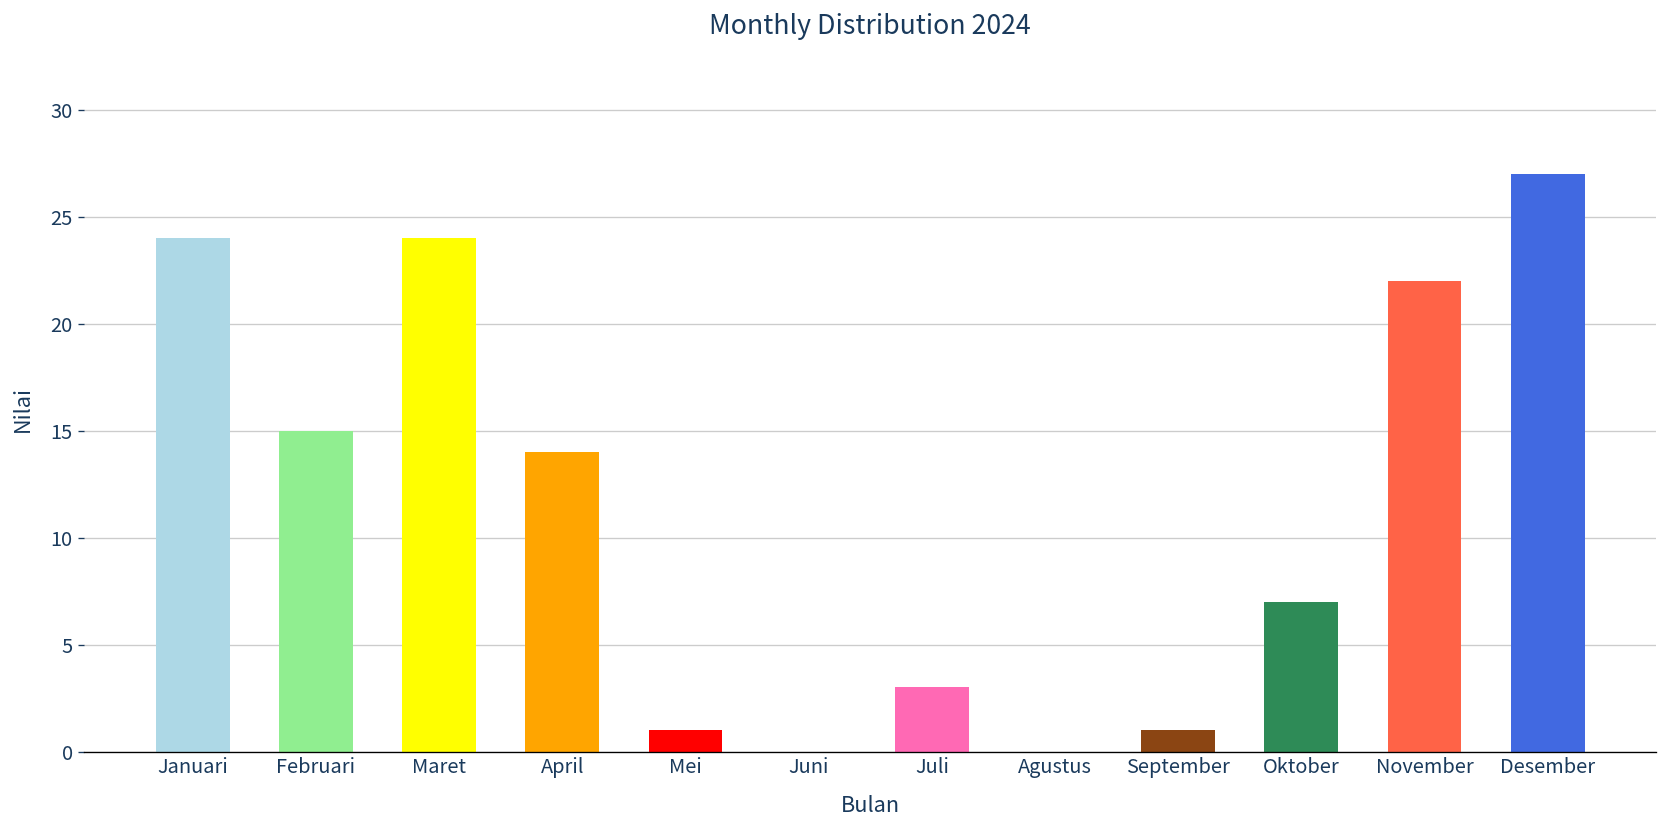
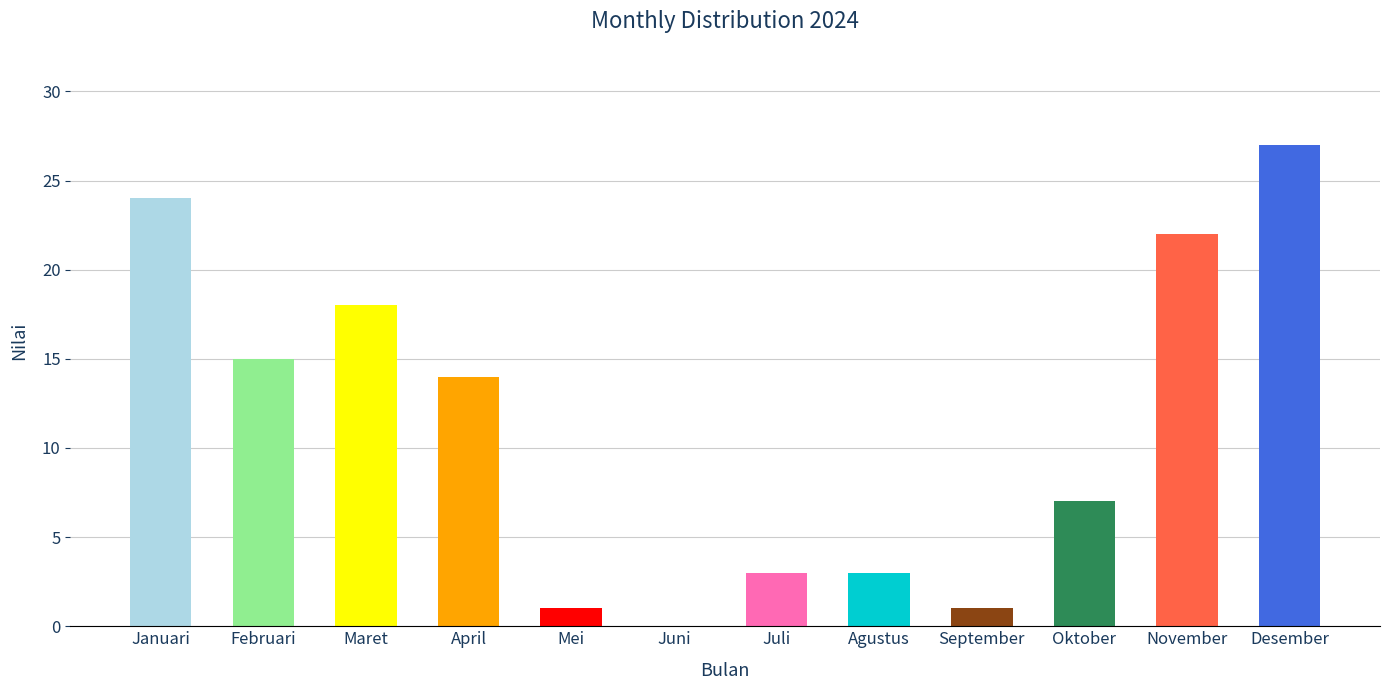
  {
    "Januari": 24,
    "Februari": 15,
-   "Maret": 24,
+   "Maret": 18,
    "April": 14,
    "Mei": 1,
    "Juni": 0,
    "Juli": 3,
-   "Agustus": 0,
+   "Agustus": 3,
    "September": 1,
    "Oktober": 7,
    "November": 22,
    "Desember": 27
  }
